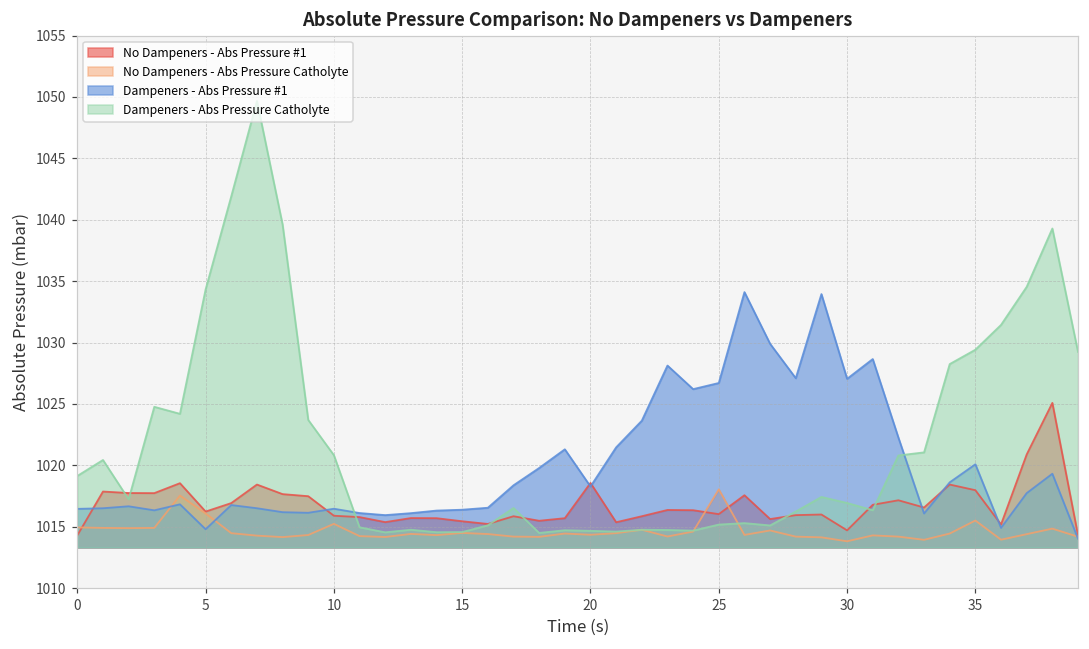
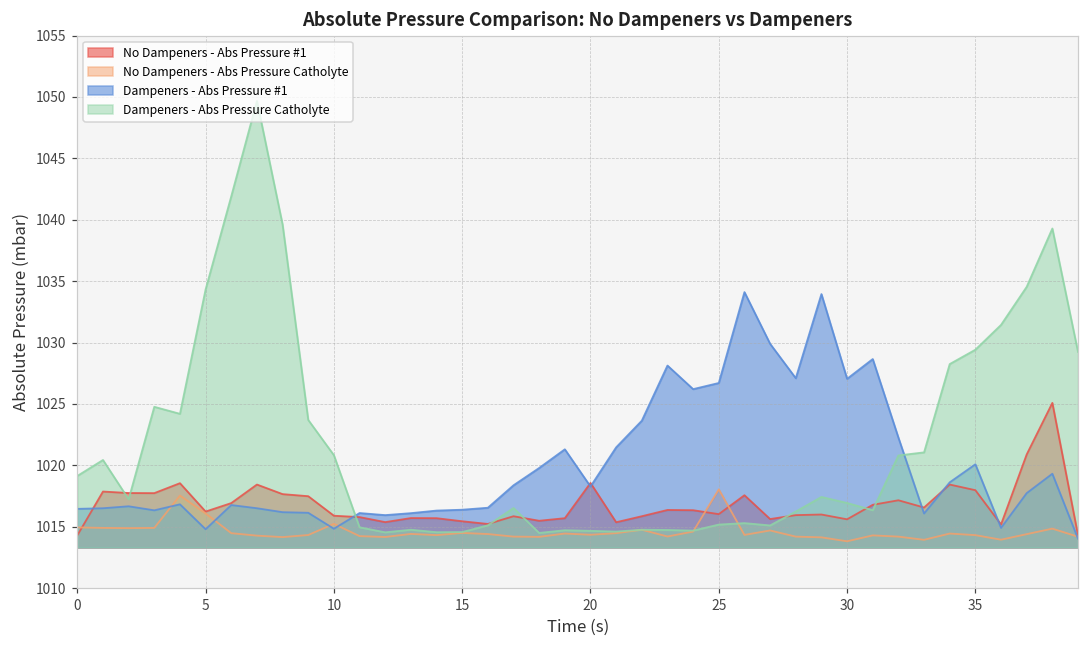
  {
    "No Dampeners - Abs Pressure #1": {
      "0": 1014.3,
      "10": 1015.9,
      "15": 1015.5,
      "20": 1018.6,
      "25": 1016.0,
-     "30": 1014.7,
+     "30": 1015.6,
      "35": 1018.0
    },
    "No Dampeners - Abs Pressure Catholyte": {
      "0": 1015.0,
      "10": 1015.2,
      "20": 1014.4,
      "25": 1018.1,
      "30": 1013.8,
-     "35": 1015.5
+     "35": 1014.3
    },
    "Dampeners - Abs Pressure #1": {
      "0": 1016.5,
      "5": 1014.8,
-     "10": 1016.5,
+     "10": 1014.8,
      "15": 1016.4,
      "20": 1018.3,
      "25": 1026.7,
      "30": 1027.1,
      "35": 1020.1
    },
    "Dampeners - Abs Pressure Catholyte": {
      "0": 1019.1,
      "5": 1034.3,
      "10": 1020.8,
      "20": 1014.7,
      "25": 1015.2,
      "30": 1016.9,
      "35": 1029.4
    }
  }
